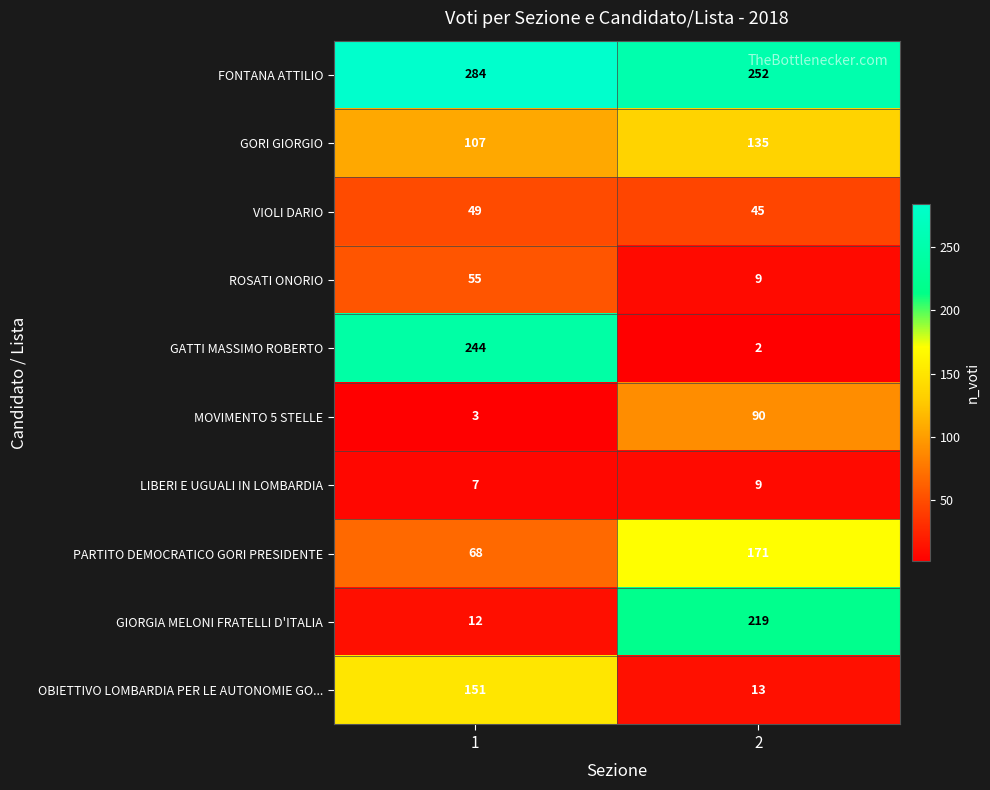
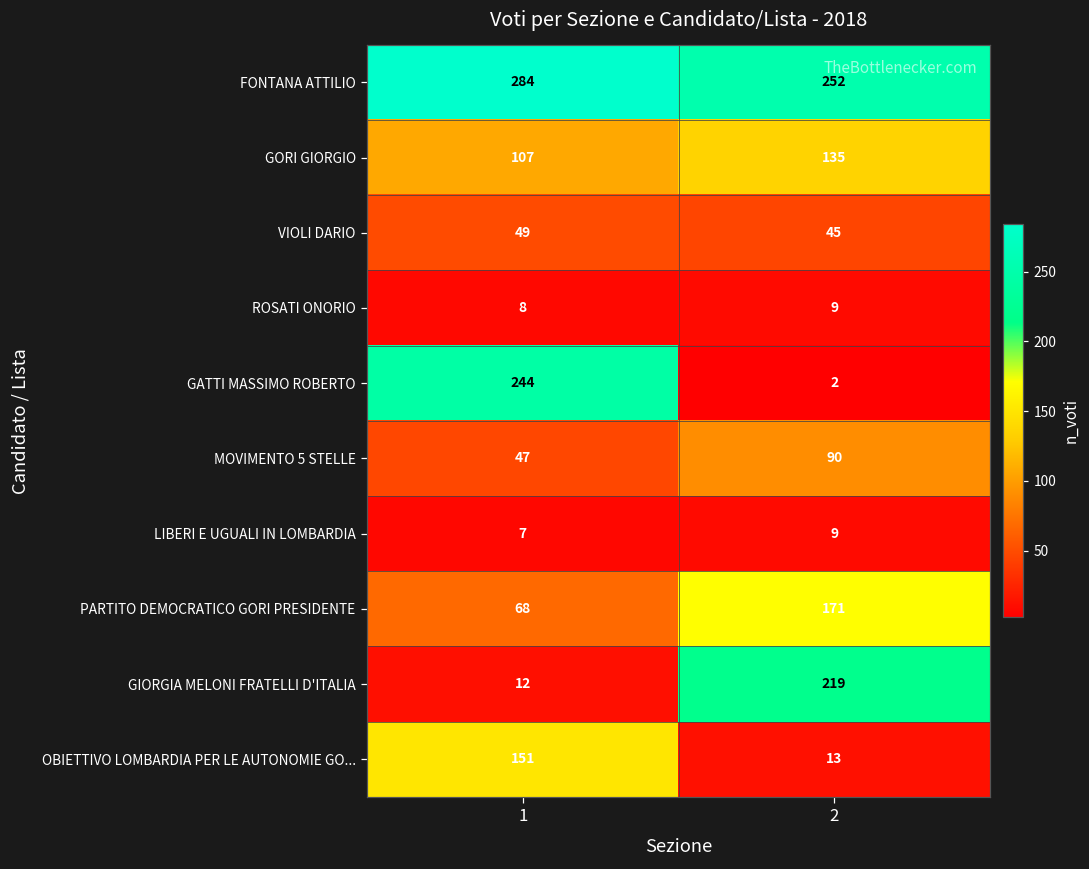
  {
    "FONTANA ATTILIO": {
      "1": 284
    },
    "GORI GIORGIO": {
      "1": 107,
      "2": 135
    },
    "VIOLI DARIO": {
      "1": 49,
      "2": 45
    },
    "ROSATI ONORIO": {
-     "1": 55,
+     "1": 8,
      "2": 9
    },
    "GATTI MASSIMO ROBERTO": {
      "1": 244,
      "2": 2
    },
    "MOVIMENTO 5 STELLE": {
-     "1": 3,
+     "1": 47,
      "2": 90
    },
    "LIBERI E UGUALI IN LOMBARDIA": {
      "1": 7,
      "2": 9
    },
    "PARTITO DEMOCRATICO GORI PRESIDENTE": {
      "1": 68,
      "2": 171
    },
    "GIORGIA MELONI FRATELLI D'ITALIA": {
      "1": 12,
      "2": 219
    },
    "OBIETTIVO LOMBARDIA PER LE AUTONOMIE GO...": {
      "1": 151,
      "2": 13
    }
  }
